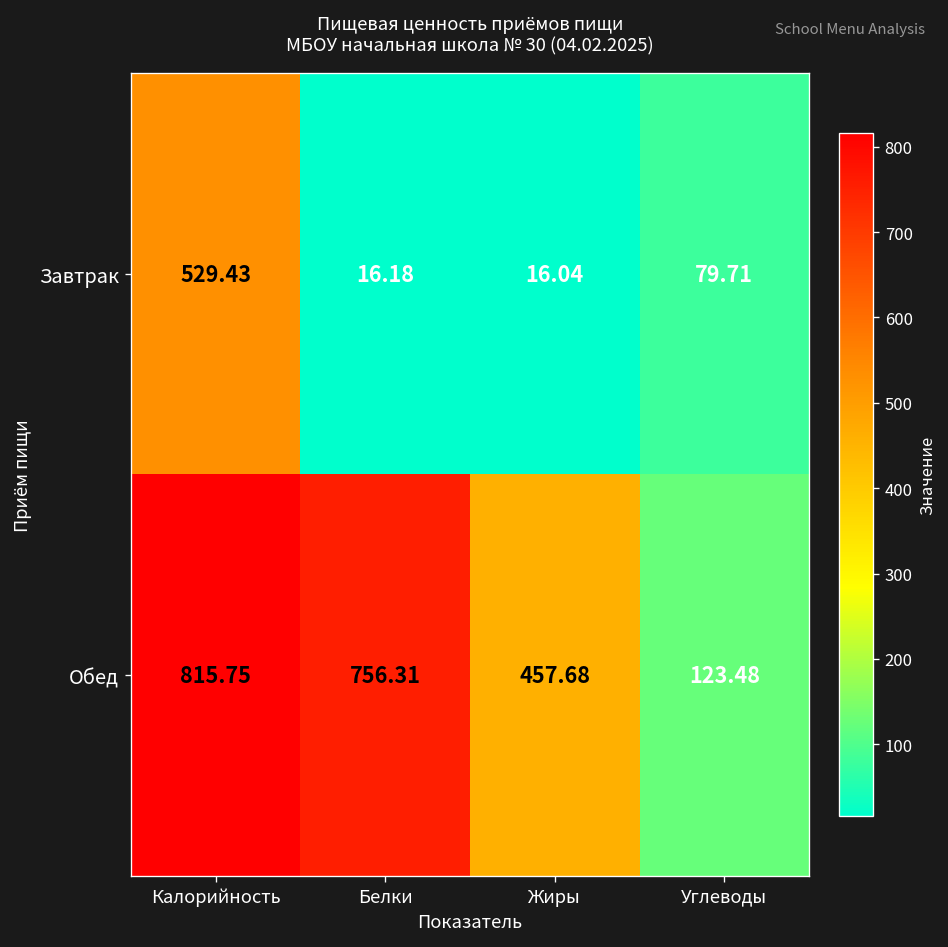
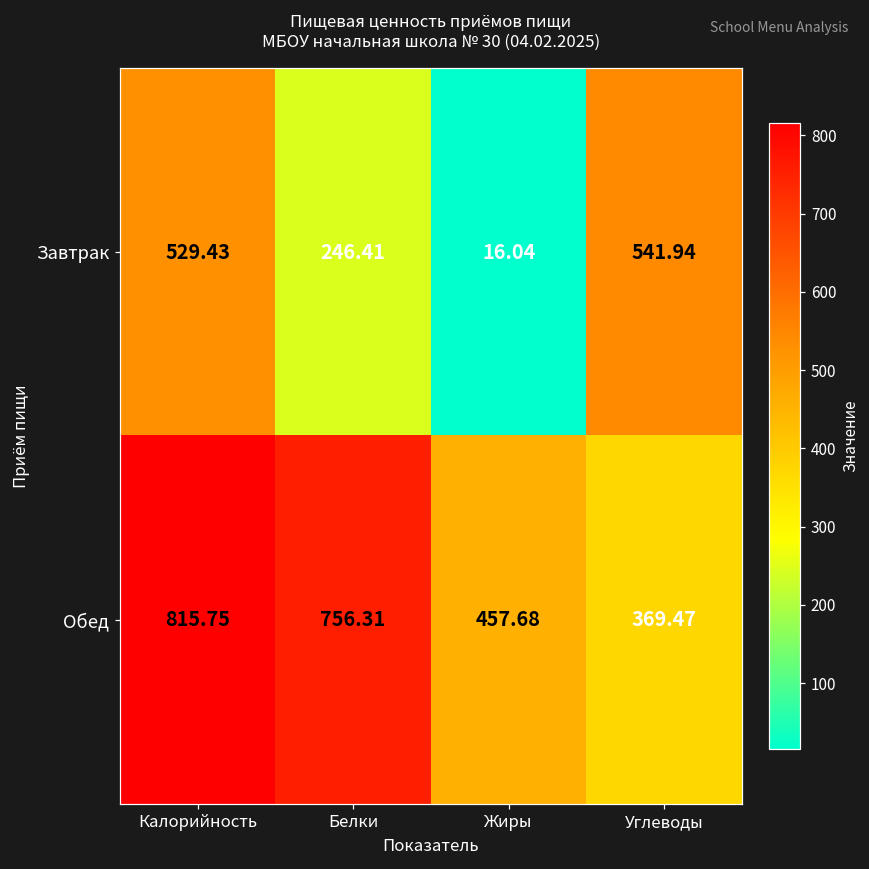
  {
    "Завтрак": {
      "Калорийность": 529.43,
-     "Белки": 16.18,
+     "Белки": 246.41,
      "Жиры": 16.04,
-     "Углеводы": 79.71
+     "Углеводы": 541.94
    },
    "Обед": {
      "Калорийность": 815.75,
      "Белки": 756.31,
      "Жиры": 457.68,
-     "Углеводы": 123.48
+     "Углеводы": 369.47
    }
  }
